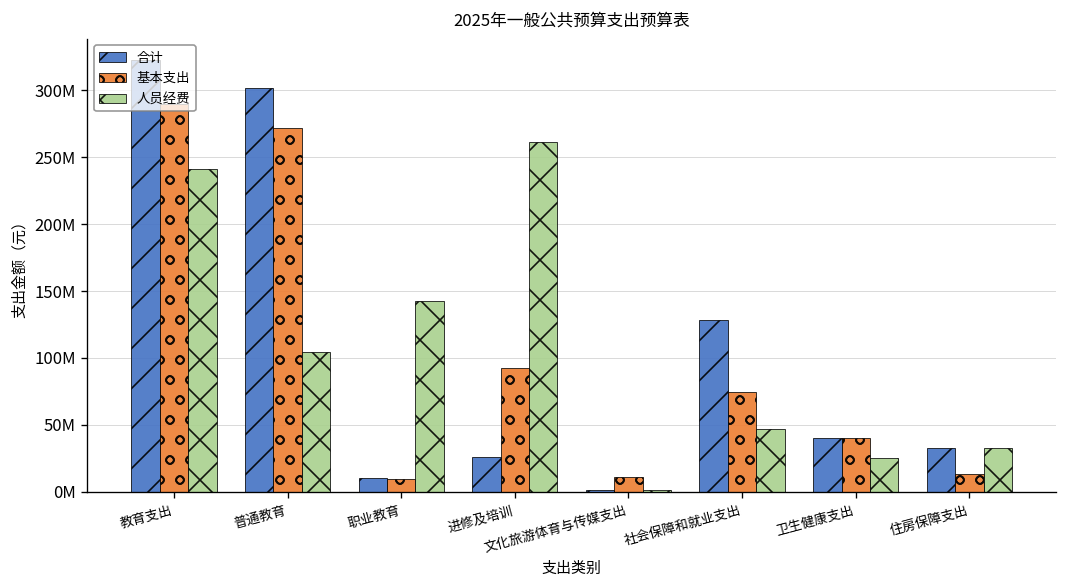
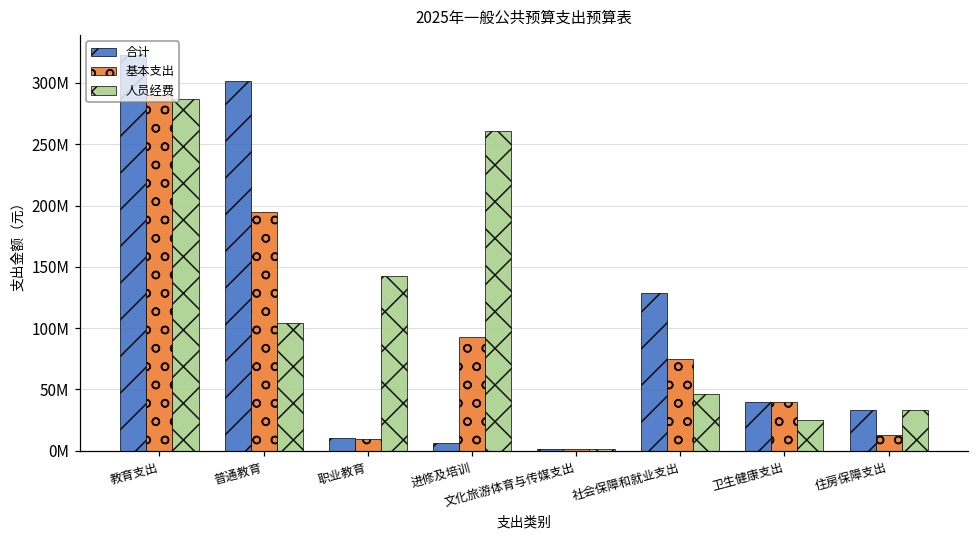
  {
    "合计": {
      "普通教育": 302000000,
      "职业教育": 10000000,
-     "进修及培训": 26000000,
+     "进修及培训": 6000000,
      "社会保障和就业支出": 128000000,
      "卫生健康支出": 40000000,
      "住房保障支出": 33000000
    },
    "基本支出": {
-     "普通教育": 272000000,
+     "普通教育": 195000000,
      "职业教育": 9000000,
      "进修及培训": 92000000,
-     "文化旅游体育与传媒支出": 11000000,
+     "文化旅游体育与传媒支出": 2000000,
      "社会保障和就业支出": 75000000,
      "卫生健康支出": 40000000,
      "住房保障支出": 13000000
    },
    "人员经费": {
-     "教育支出": 242000000,
+     "教育支出": 287000000,
      "普通教育": 104000000,
      "职业教育": 143000000,
      "进修及培训": 261000000,
      "社会保障和就业支出": 47000000,
      "卫生健康支出": 25000000,
      "住房保障支出": 33000000
    }
  }
